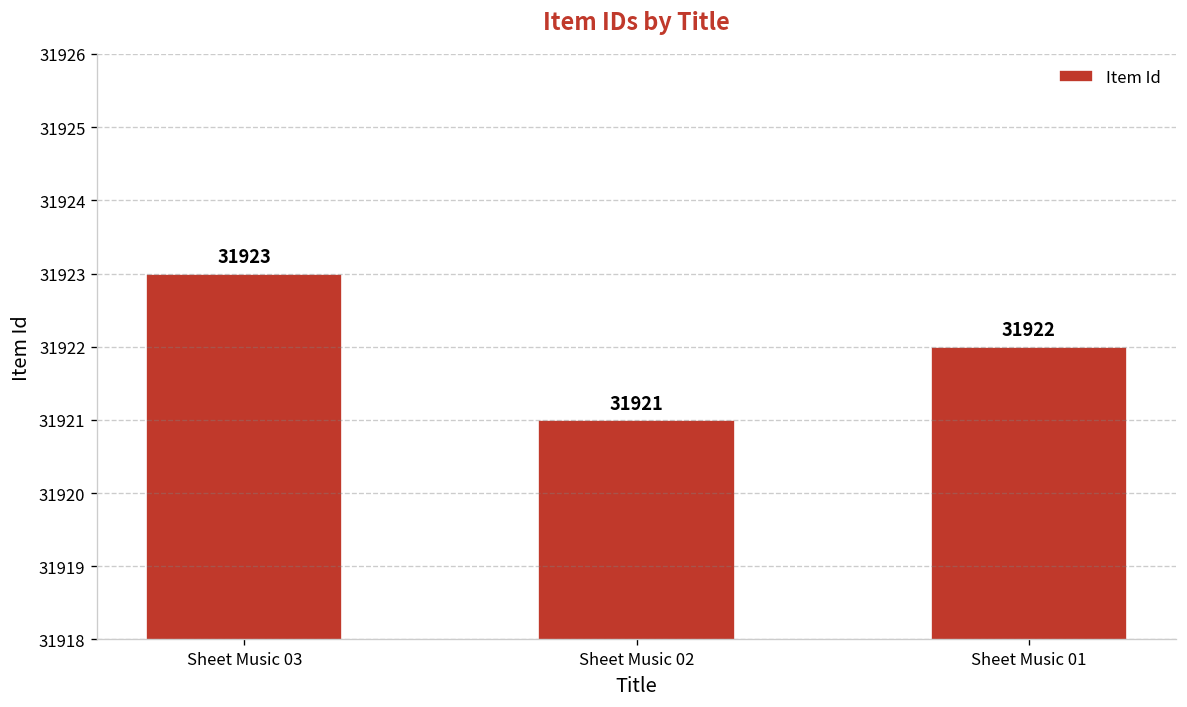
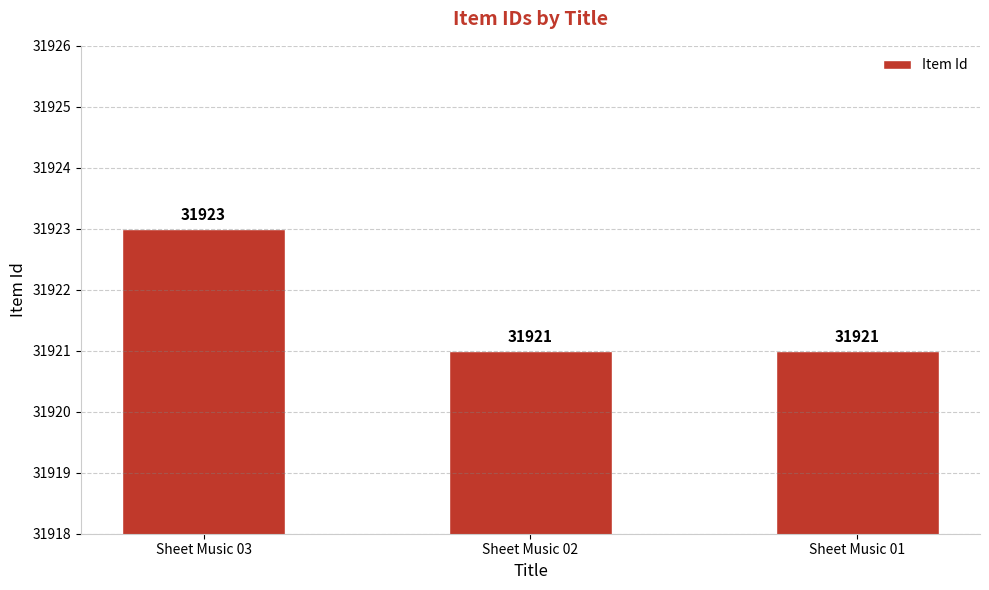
  {
    "Sheet Music 03": 31923,
    "Sheet Music 02": 31921,
-   "Sheet Music 01": 31922
+   "Sheet Music 01": 31921
  }
